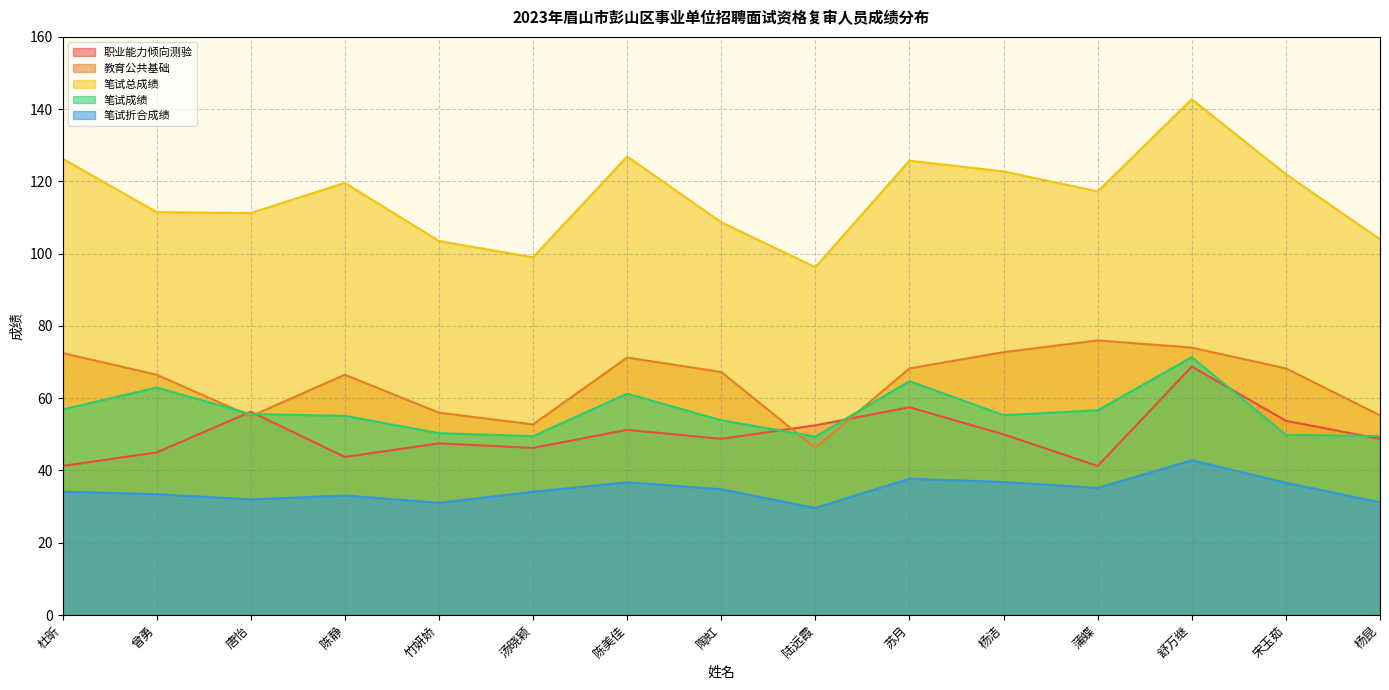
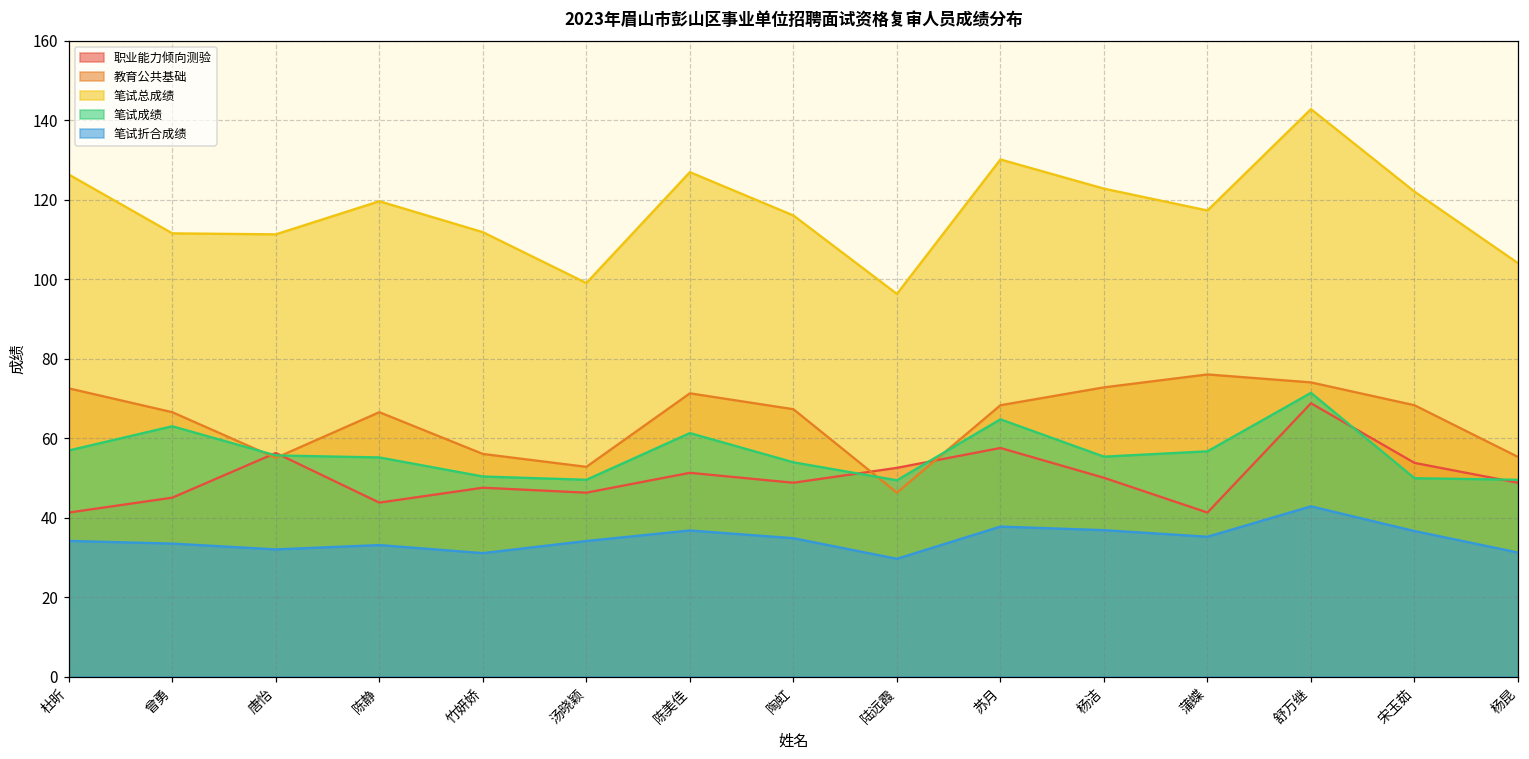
  {
    "笔试总成绩": {
      "杜昕": 126,
      "曾勇": 112,
      "唐怡": 111,
      "陈静": 120,
-     "竹妍娇": 104,
+     "竹妍娇": 112,
      "汤晓颖": 99,
      "陈美佳": 127,
-     "陶虹": 109,
+     "陶虹": 116,
      "陆远霞": 96,
-     "苏月": 126,
+     "苏月": 130,
      "杨洁": 123,
      "蒲蝶": 117,
      "舒万继": 143,
      "宋玉茹": 122,
      "杨昆": 104
    },
    "笔试成绩": {
      "杜昕": 57,
      "曾勇": 63,
      "陈静": 55,
      "竹妍娇": 50,
      "汤晓颖": 50,
      "陈美佳": 61,
      "陶虹": 54,
      "陆远霞": 49,
      "苏月": 65,
      "杨洁": 55,
      "蒲蝶": 57,
      "舒万继": 71,
      "宋玉茹": 50,
      "杨昆": 50
    },
    "笔试折合成绩": {
      "杜昕": 34,
      "曾勇": 33,
      "唐怡": 32,
      "陈静": 33,
      "竹妍娇": 31,
      "汤晓颖": 34,
      "陈美佳": 37,
      "陶虹": 35,
      "陆远霞": 30,
      "苏月": 38,
      "杨洁": 37,
      "蒲蝶": 35,
      "舒万继": 43,
      "宋玉茹": 37,
      "杨昆": 31
    }
  }
